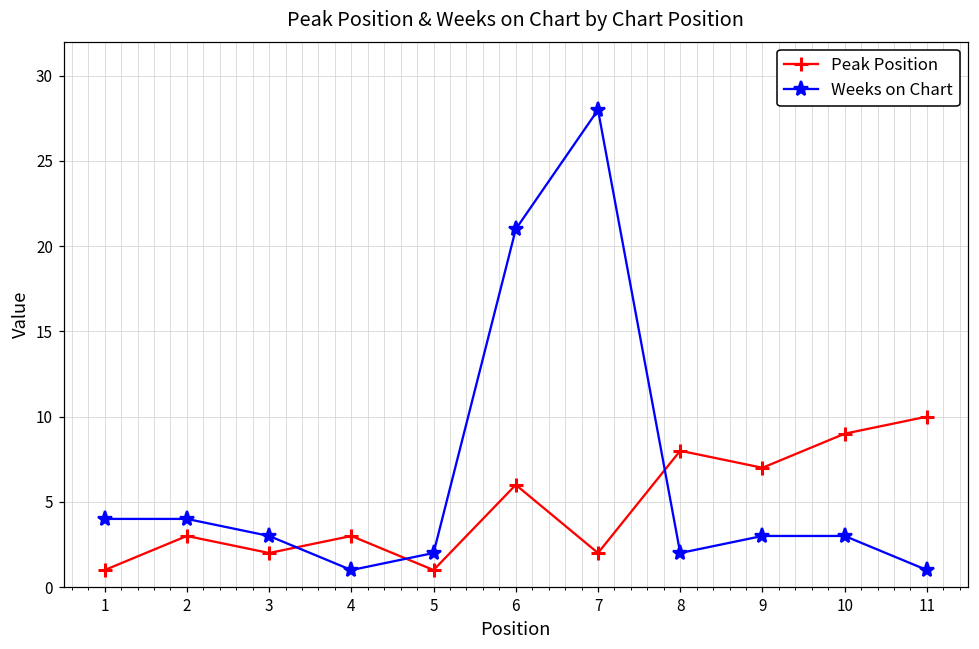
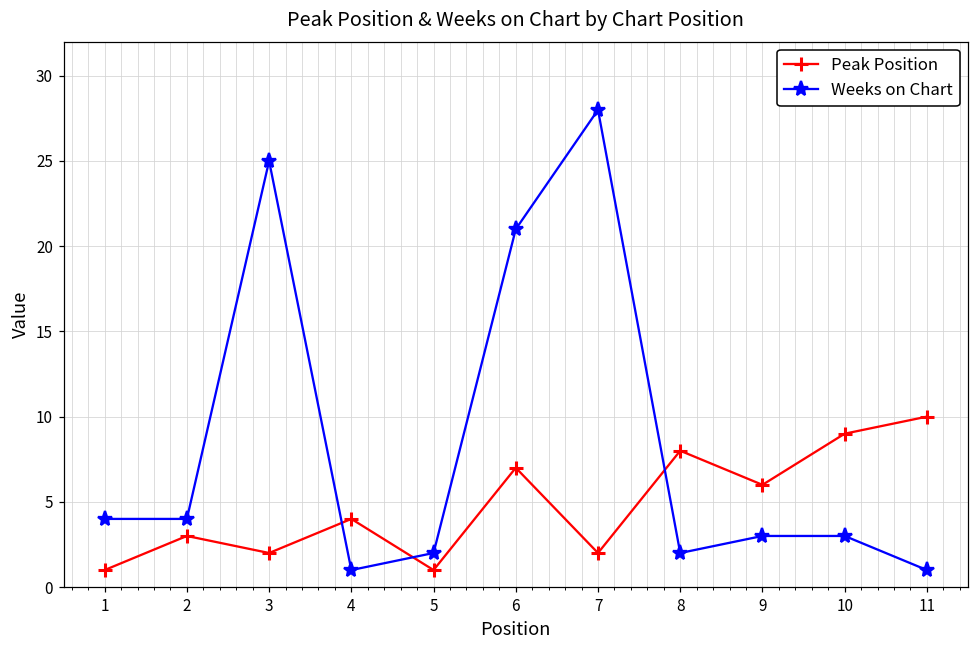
  {
    "Peak Position": {
      "1": 1,
      "2": 3,
      "3": 2,
-     "4": 3,
+     "4": 4,
      "5": 1,
-     "6": 6,
+     "6": 7,
      "7": 2,
      "8": 8,
-     "9": 7,
+     "9": 6,
      "10": 9,
      "11": 10
    },
    "Weeks on Chart": {
      "1": 4,
      "2": 4,
-     "3": 3,
+     "3": 25,
      "4": 1,
      "5": 2,
      "6": 21,
      "7": 28,
      "8": 2,
      "9": 3,
      "10": 3,
      "11": 1
    }
  }
